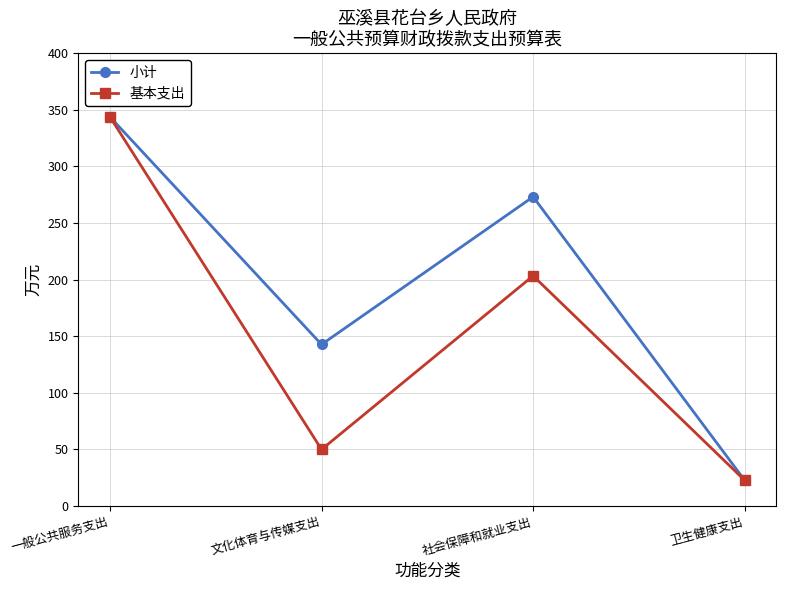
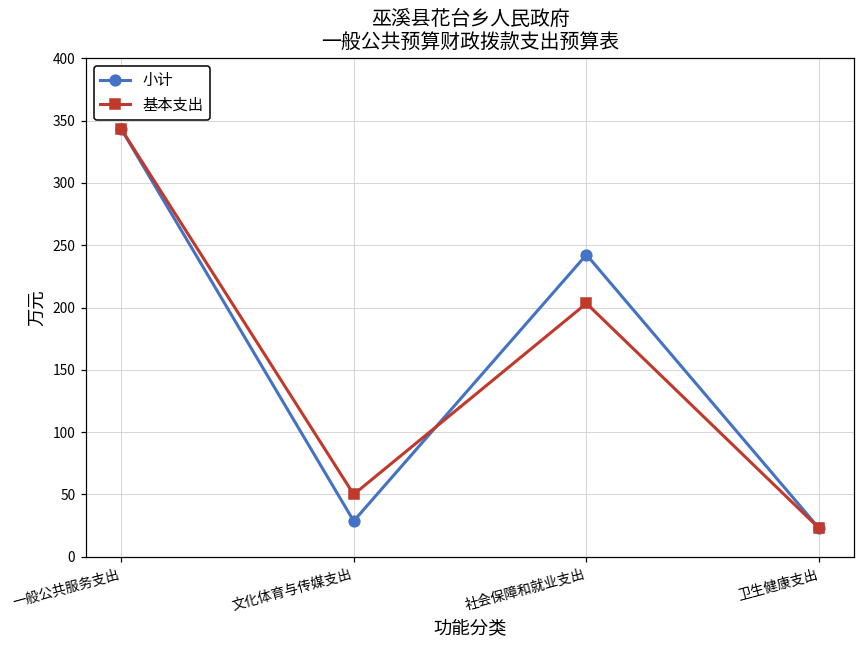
  {
    "小计": {
-     "文化体育与传媒支出": 143,
-     "社会保障和就业支出": 273
+     "文化体育与传媒支出": 29,
+     "社会保障和就业支出": 242
    },
    "基本支出": {
      "文化体育与传媒支出": 50,
      "社会保障和就业支出": 203
    }
  }
